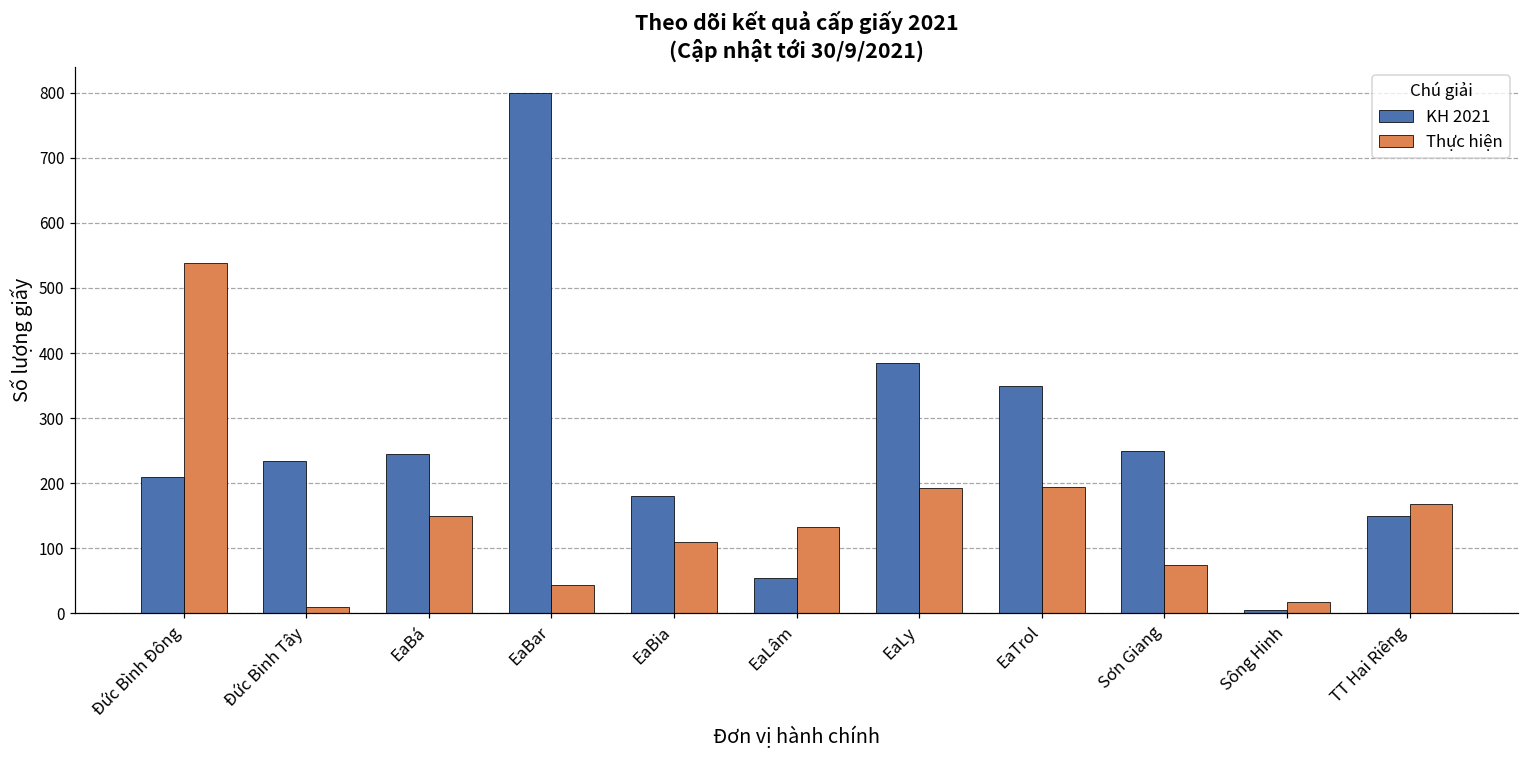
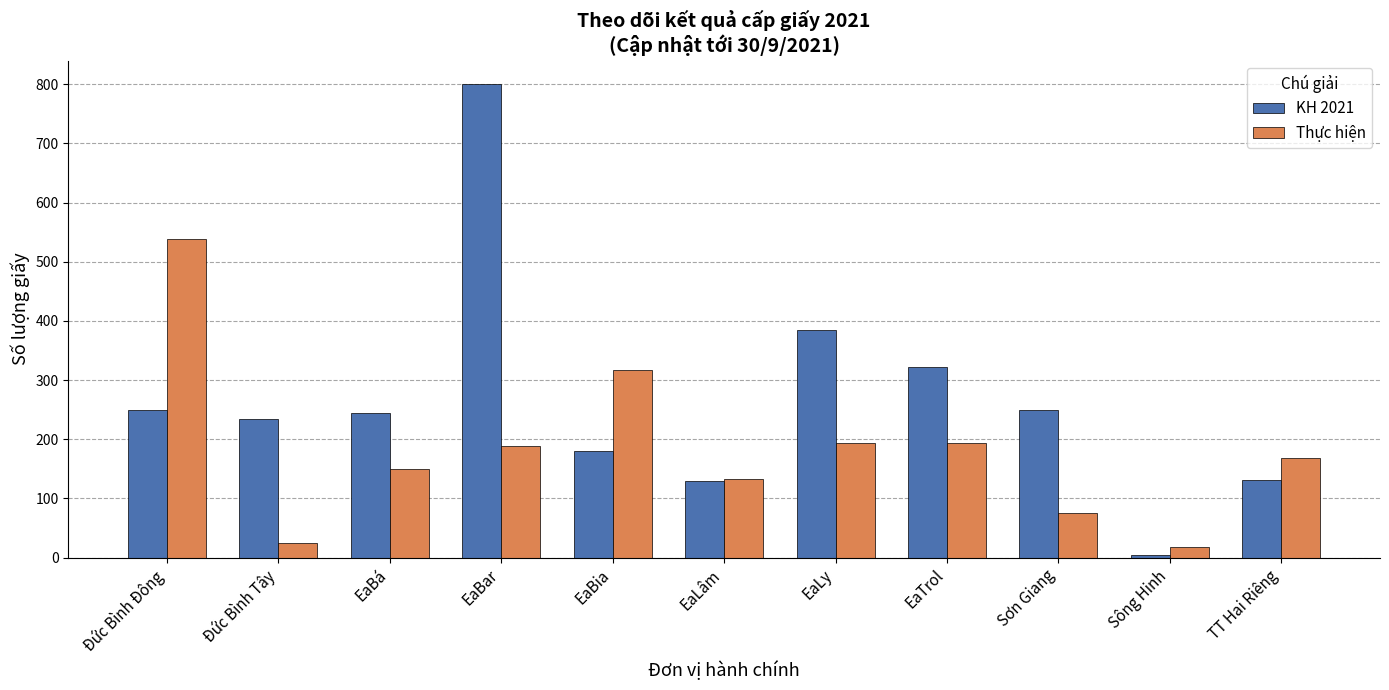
  {
    "KH 2021": {
-     "Đức Bình Đông": 210,
+     "Đức Bình Đông": 250,
      "Đức Bình Tây": 230,
      "EaBá": 250,
      "EaBar": 800,
      "EaBia": 180,
-     "EaLâm": 60,
+     "EaLâm": 130,
      "EaLy": 380,
-     "EaTrol": 350,
+     "EaTrol": 320,
      "Sơn Giang": 250,
      "Sông Hinh": 10,
-     "TT Hai Riêng": 150
+     "TT Hai Riêng": 130
    },
    "Thực hiện": {
      "Đức Bình Đông": 540,
-     "Đức Bình Tây": 10,
+     "Đức Bình Tây": 30,
      "EaBá": 150,
-     "EaBar": 40,
-     "EaBia": 110,
+     "EaBar": 190,
+     "EaBia": 320,
      "EaLâm": 130,
      "EaLy": 190,
      "EaTrol": 190,
      "Sơn Giang": 80,
      "Sông Hinh": 20,
      "TT Hai Riêng": 170
    }
  }
